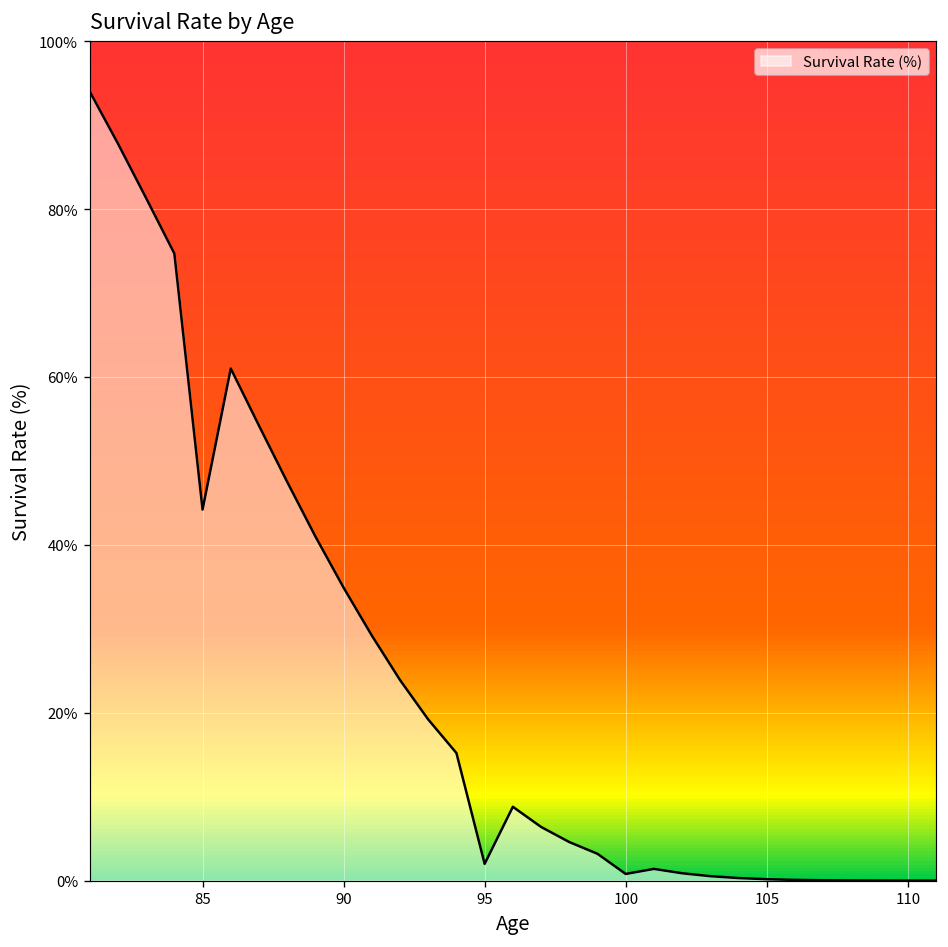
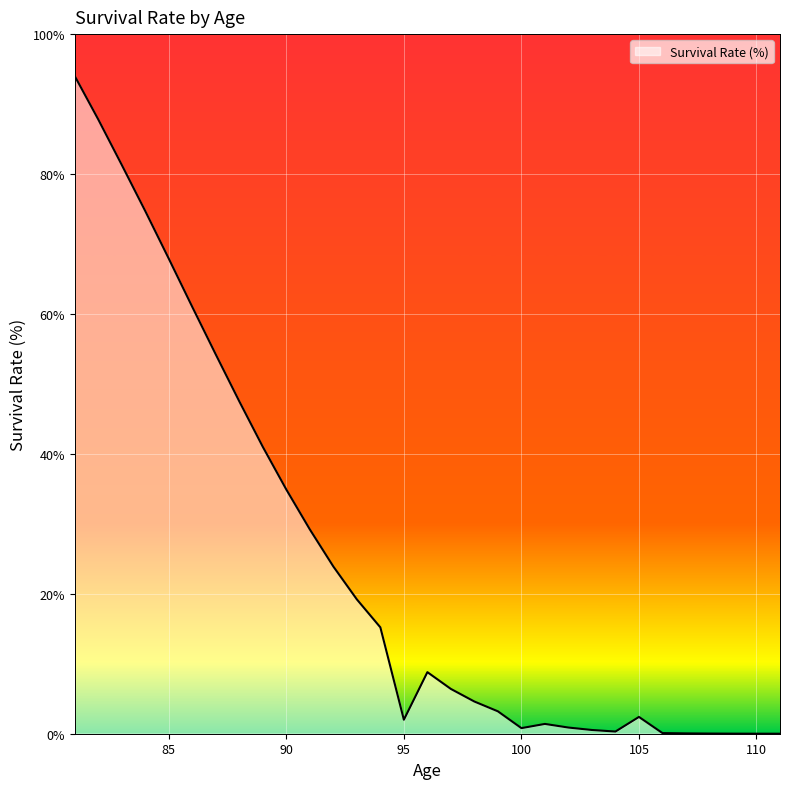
  {
-   "85": "44%",
+   "85": "68%",
    "90": "35%",
    "95": "2%",
    "100": "1%",
-   "105": "0%",
+   "105": "2%",
    "110": "0%"
  }
